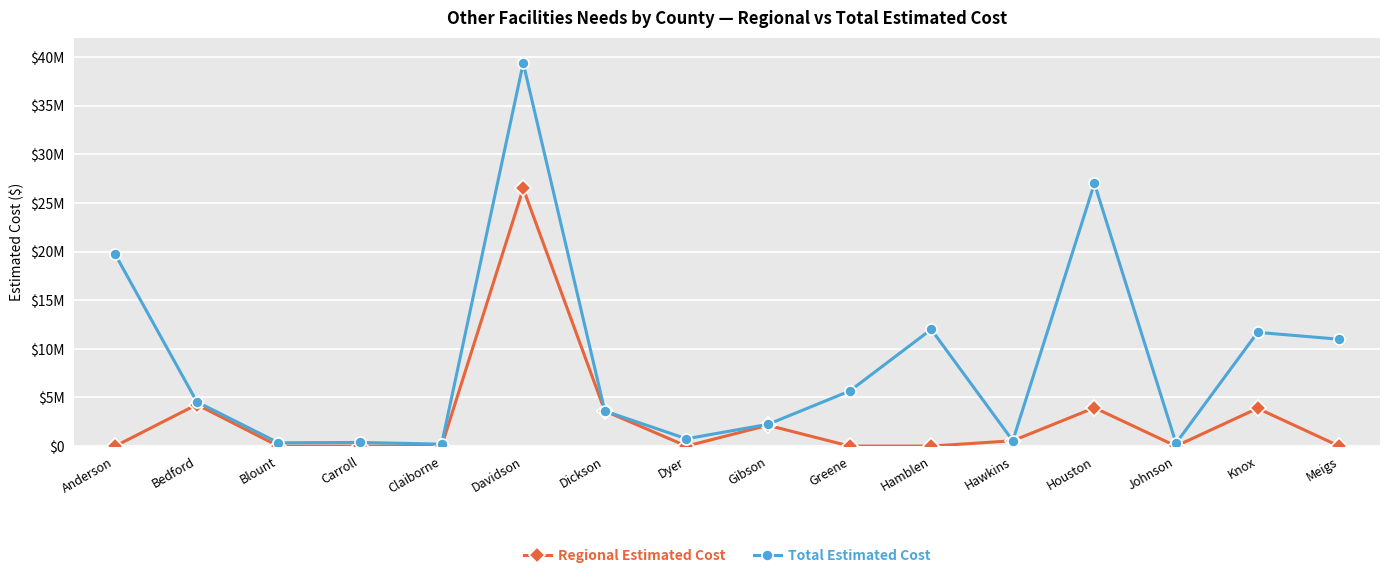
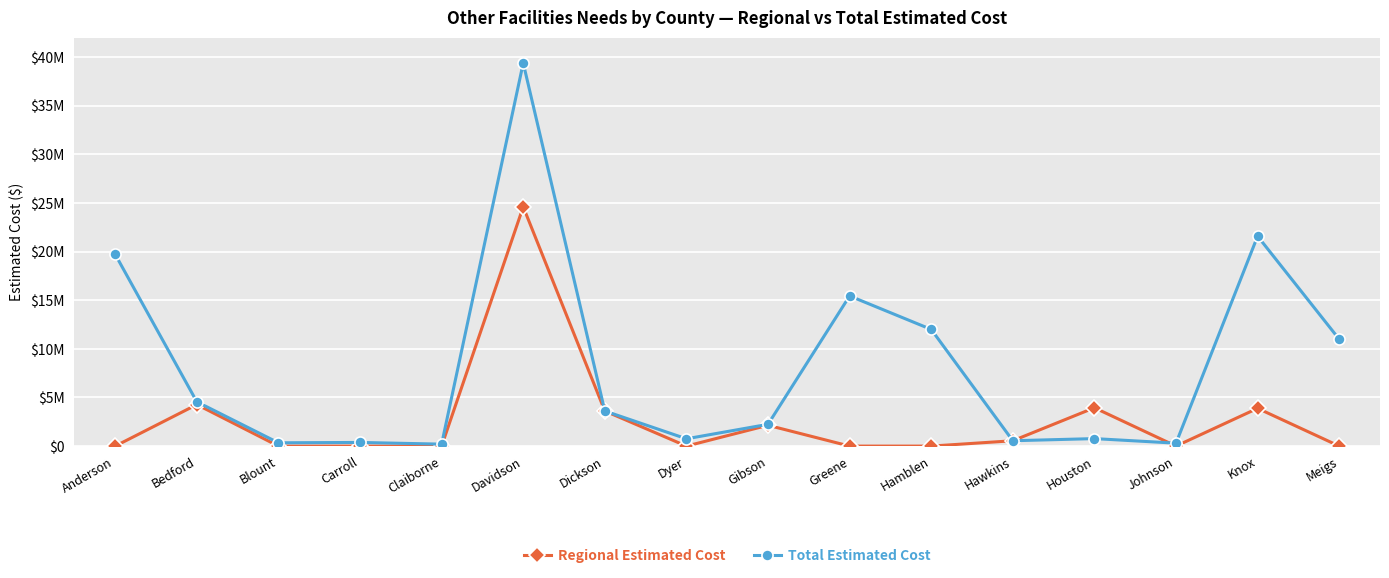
  {
    "Regional Estimated Cost": {
      "Anderson": "$0",
      "Bedford": "$4000000",
      "Blount": "$0",
      "Carroll": "$0",
-     "Davidson": "$26000000",
+     "Davidson": "$25000000",
      "Dyer": "$0",
      "Greene": "$0",
      "Hamblen": "$0",
      "Houston": "$4000000",
      "Johnson": "$0",
      "Knox": "$4000000",
      "Meigs": "$0"
    },
    "Total Estimated Cost": {
      "Anderson": "$20000000",
      "Bedford": "$5000000",
      "Blount": "$0",
      "Carroll": "$0",
      "Davidson": "$39000000",
      "Dyer": "$1000000",
-     "Greene": "$6000000",
+     "Greene": "$15000000",
      "Hamblen": "$12000000",
-     "Houston": "$27000000",
+     "Houston": "$1000000",
      "Johnson": "$0",
-     "Knox": "$12000000",
+     "Knox": "$22000000",
      "Meigs": "$11000000"
    }
  }
